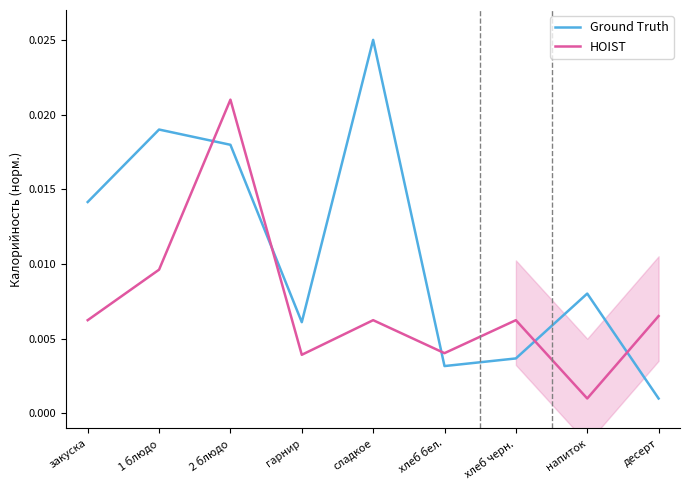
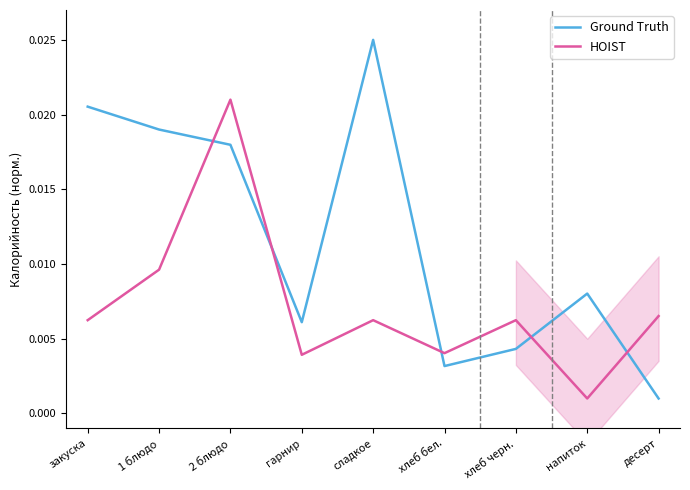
  {
    "Ground Truth": {
-     "закуска": 0.0141,
+     "закуска": 0.0205,
      "1 блюдо": 0.0190,
      "2 блюдо": 0.0180,
      "гарнир": 0.0061,
      "сладкое": 0.0250,
      "хлеб бел.": 0.0032,
-     "хлеб черн.": 0.0037,
+     "хлеб черн.": 0.0043,
      "напиток": 0.0080,
      "десерт": 0.0010
    }
  }
